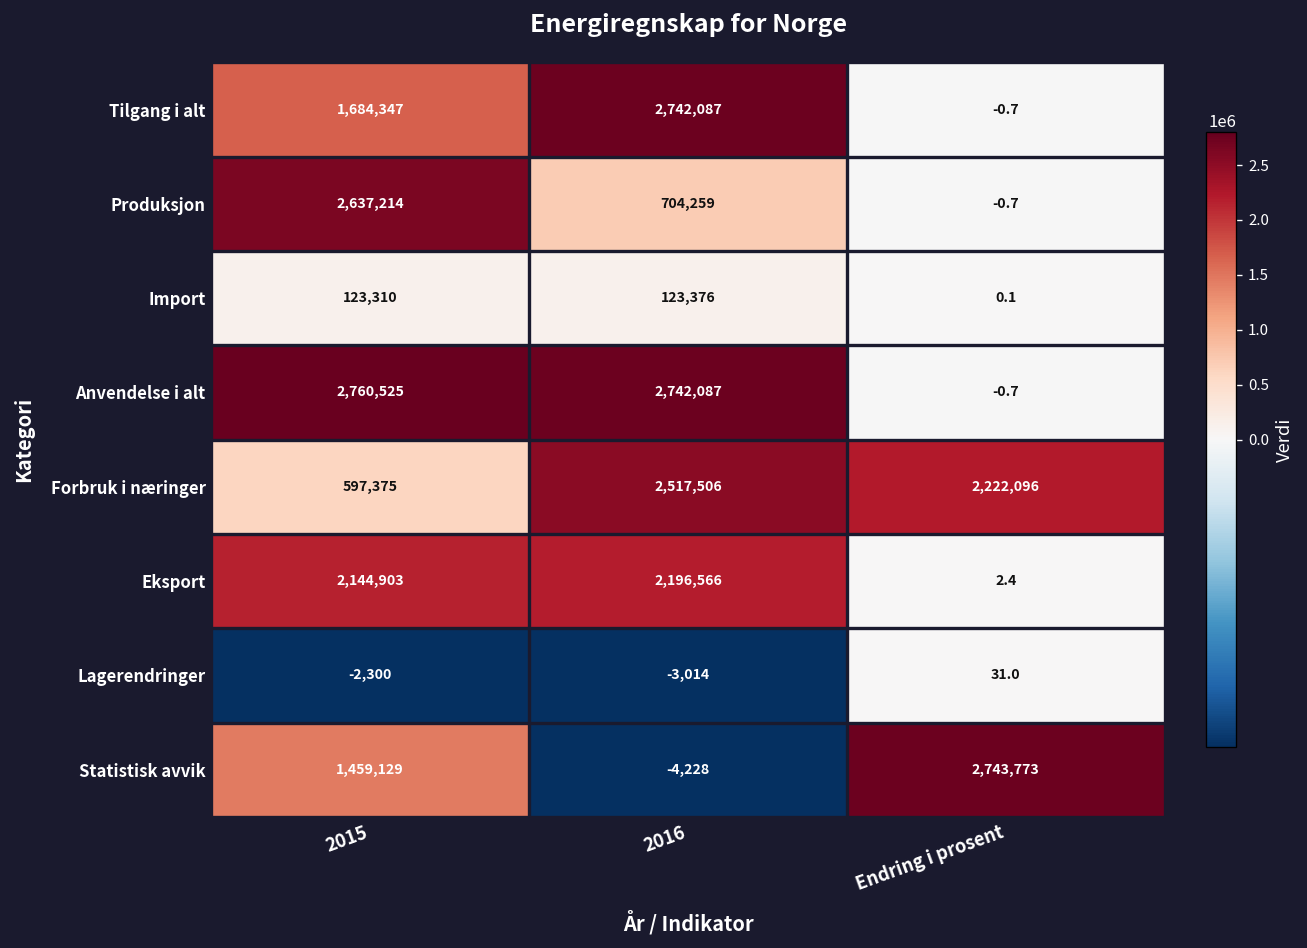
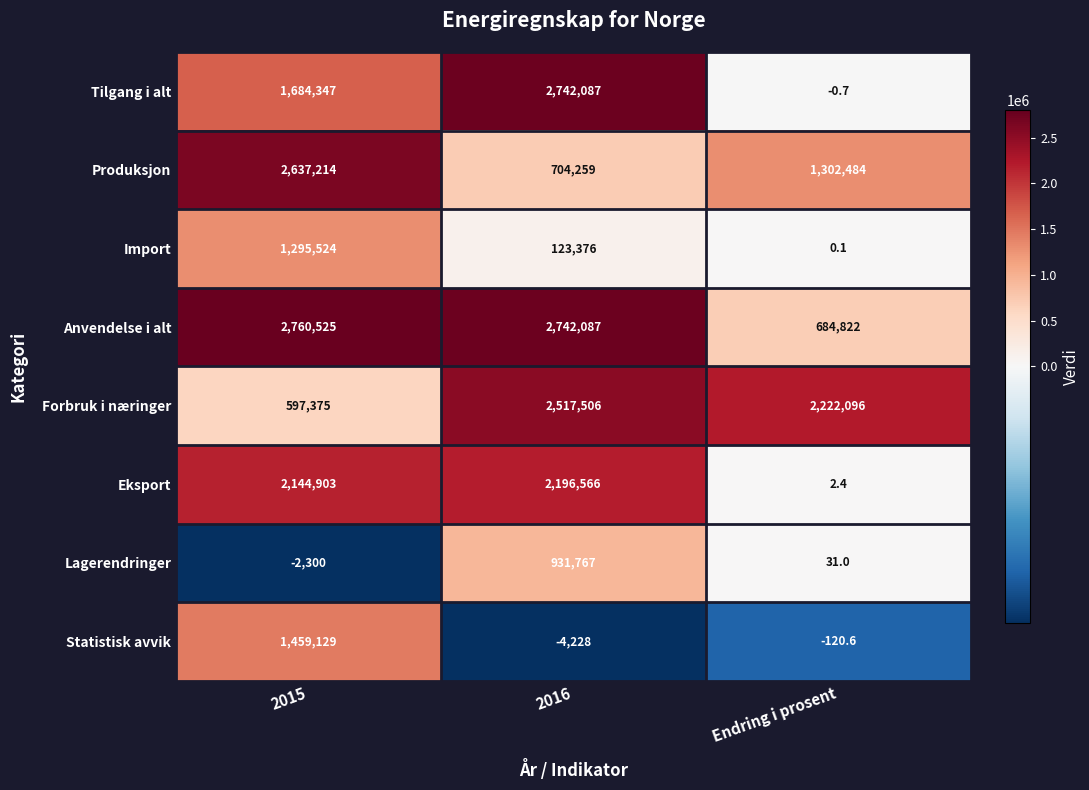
  {
    "Tilgang i alt": {
      "2015": "1,684,347",
      "2016": "2,742,087",
      "Endring i prosent": "-0.7"
    },
    "Produksjon": {
      "2015": "2,637,214",
      "2016": "704,259",
-     "Endring i prosent": "-0.7"
+     "Endring i prosent": "1,302,484"
    },
    "Import": {
-     "2015": "123,310",
+     "2015": "1,295,524",
      "2016": "123,376",
      "Endring i prosent": "0.1"
    },
    "Anvendelse i alt": {
      "2015": "2,760,525",
      "2016": "2,742,087",
-     "Endring i prosent": "-0.7"
+     "Endring i prosent": "684,822"
    },
    "Forbruk i næringer": {
      "2015": "597,375",
      "2016": "2,517,506",
      "Endring i prosent": "2,222,096"
    },
    "Eksport": {
      "2015": "2,144,903",
      "2016": "2,196,566",
      "Endring i prosent": "2.4"
    },
    "Lagerendringer": {
      "2015": "-2,300",
-     "2016": "-3,014",
+     "2016": "931,767",
      "Endring i prosent": "31.0"
    },
    "Statistisk avvik": {
      "2015": "1,459,129",
      "2016": "-4,228",
-     "Endring i prosent": "2,743,773"
+     "Endring i prosent": "-120.6"
    }
  }
